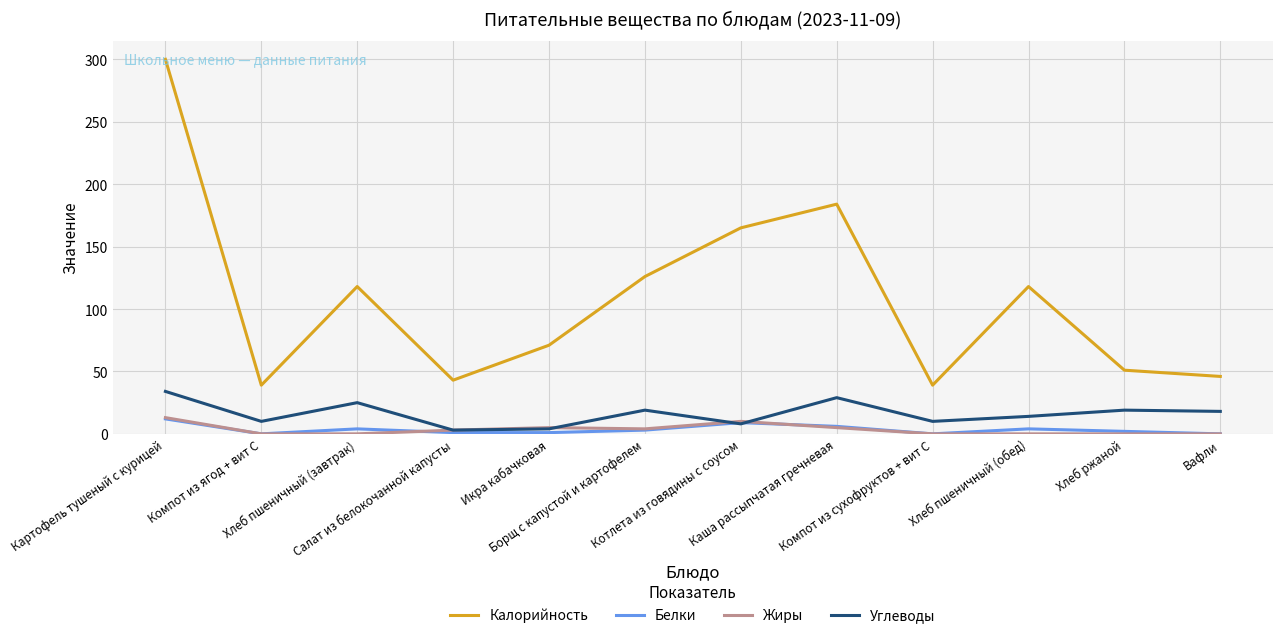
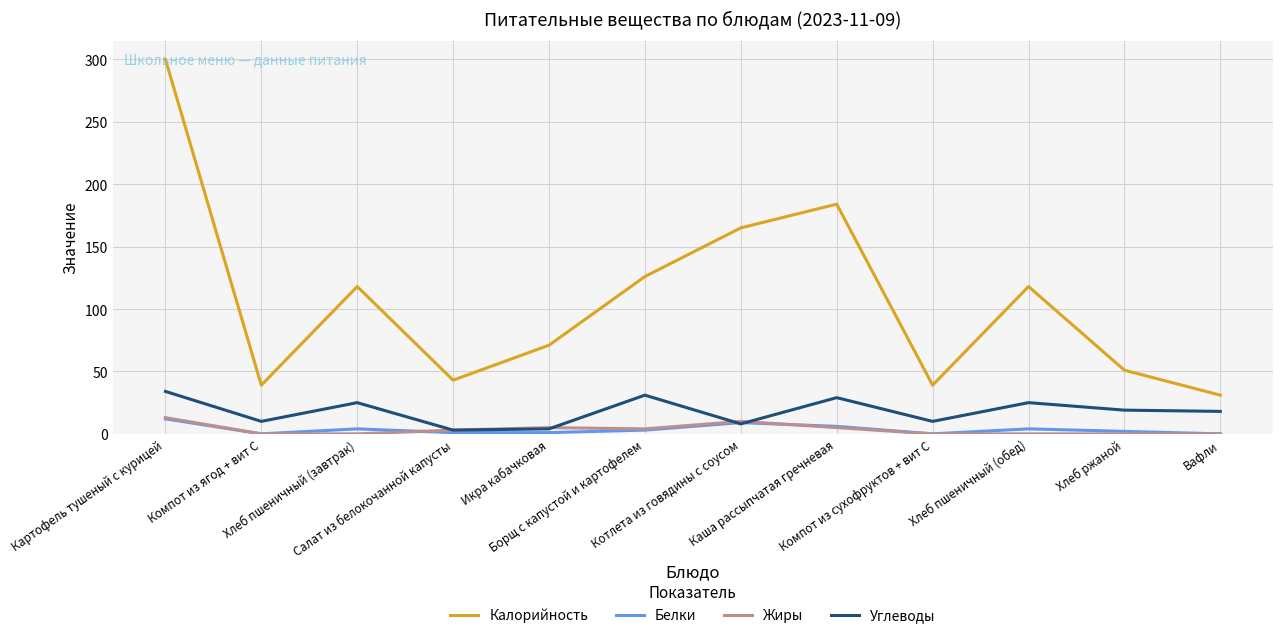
  {
    "Калорийность": {
      "Картофель тушеный с курицей": 300,
      "Компот из ягод + вит С": 39,
      "Хлеб пшеничный (завтрак)": 118,
      "Салат из белокочанной капусты": 43,
      "Икра кабачковая": 71,
      "Борщ с капустой и картофелем": 126,
      "Котлета из говядины с соусом": 165,
      "Каша рассыпчатая гречневая": 184,
      "Компот из сухофруктов + вит С": 39,
      "Хлеб пшеничный (обед)": 118,
      "Хлеб ржаной": 51,
-     "Вафли": 46
+     "Вафли": 31
    },
    "Белки": {
      "Хлеб пшеничный (завтрак)": 4,
      "Икра кабачковая": 1,
      "Хлеб пшеничный (обед)": 4
    },
    "Жиры": {
      "Хлеб пшеничный (завтрак)": 0,
      "Хлеб пшеничный (обед)": 0
    },
    "Углеводы": {
      "Картофель тушеный с курицей": 34,
      "Компот из ягод + вит С": 10,
      "Хлеб пшеничный (завтрак)": 25,
-     "Борщ с капустой и картофелем": 19,
+     "Борщ с капустой и картофелем": 31,
      "Каша рассыпчатая гречневая": 29,
      "Компот из сухофруктов + вит С": 10,
-     "Хлеб пшеничный (обед)": 14,
+     "Хлеб пшеничный (обед)": 25,
      "Хлеб ржаной": 19,
      "Вафли": 18
    }
  }
